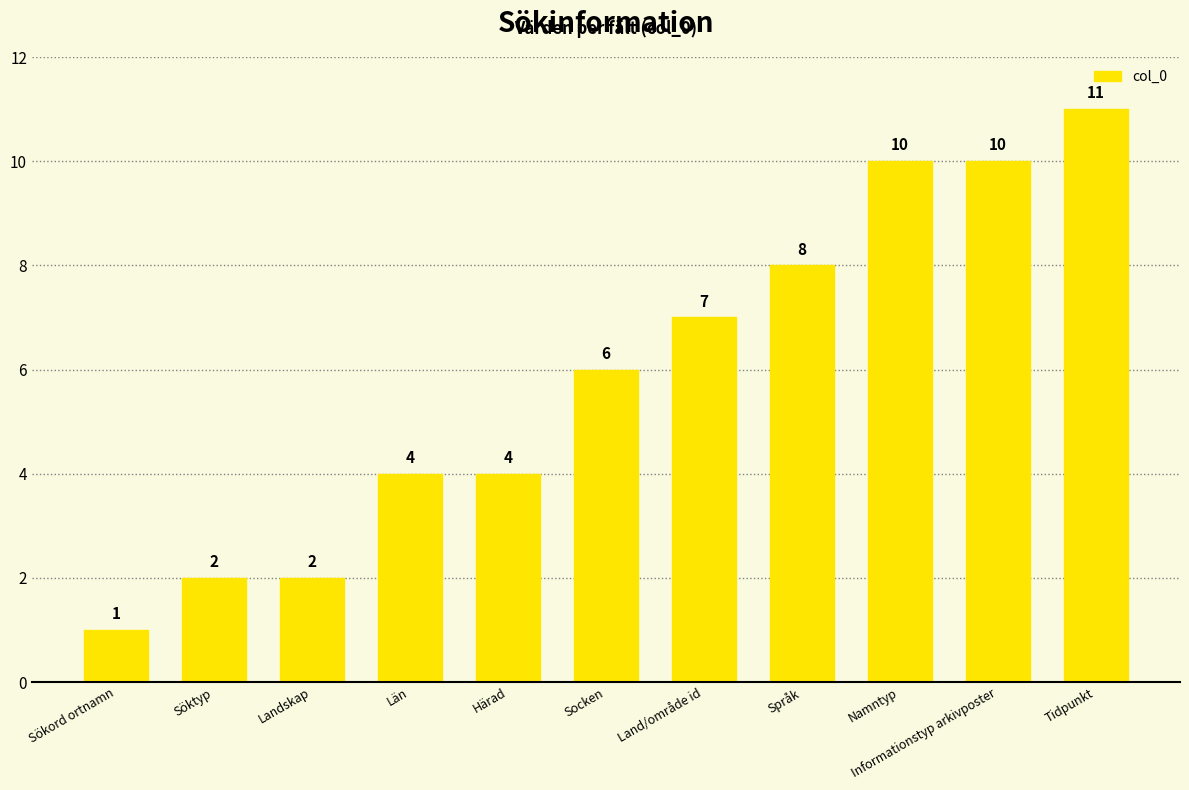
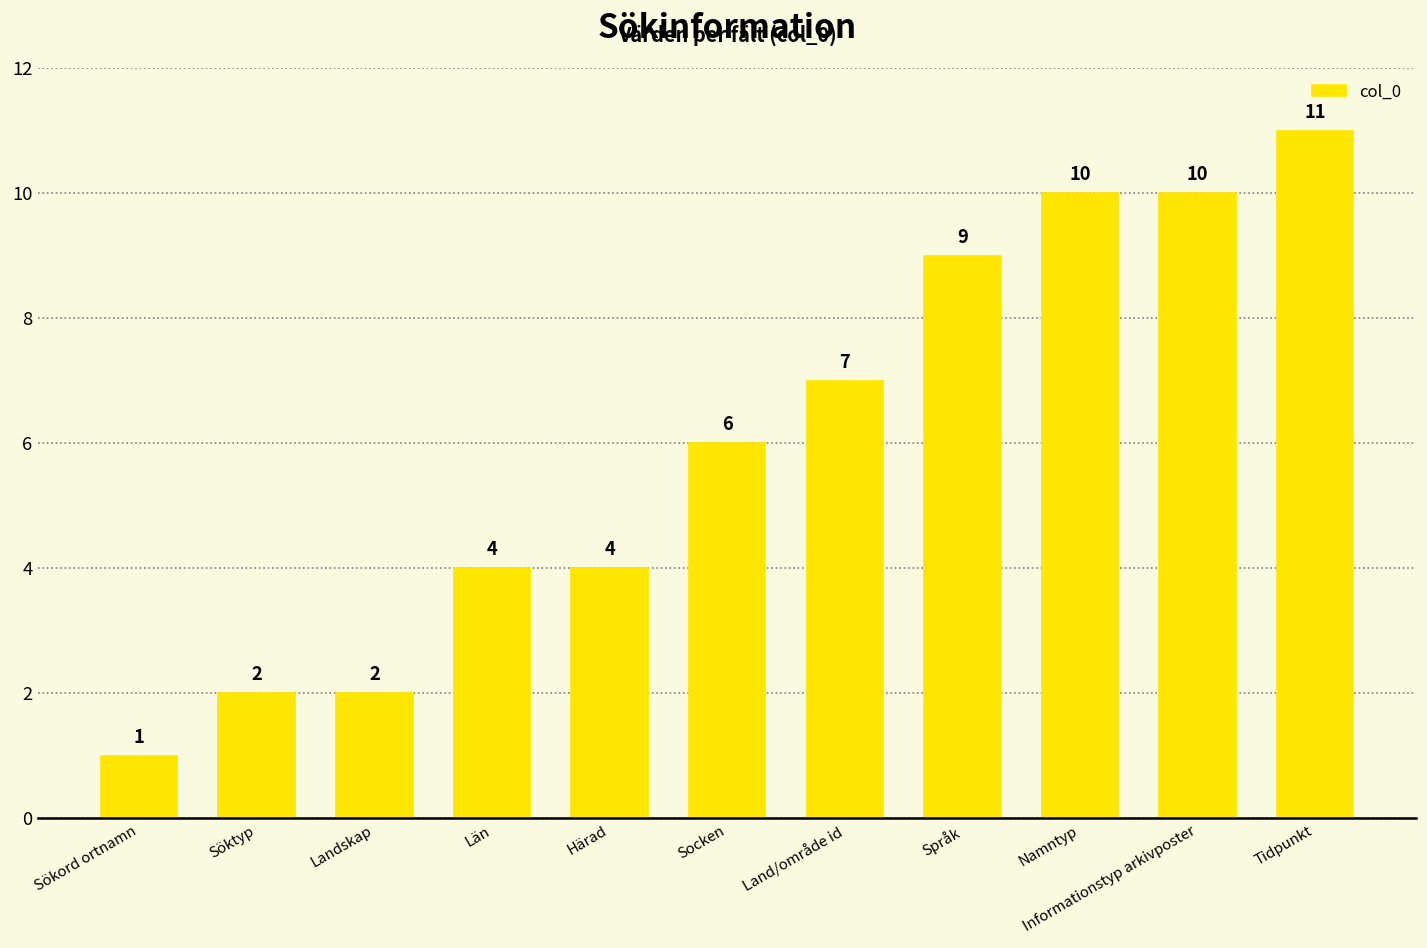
  {
    "Sökord ortnamn": 1,
    "Söktyp": 2,
    "Landskap": 2,
    "Län": 4,
    "Härad": 4,
    "Socken": 6,
    "Land/område id": 7,
-   "Språk": 8,
+   "Språk": 9,
    "Namntyp": 10,
    "Informationstyp arkivposter": 10,
    "Tidpunkt": 11
  }
